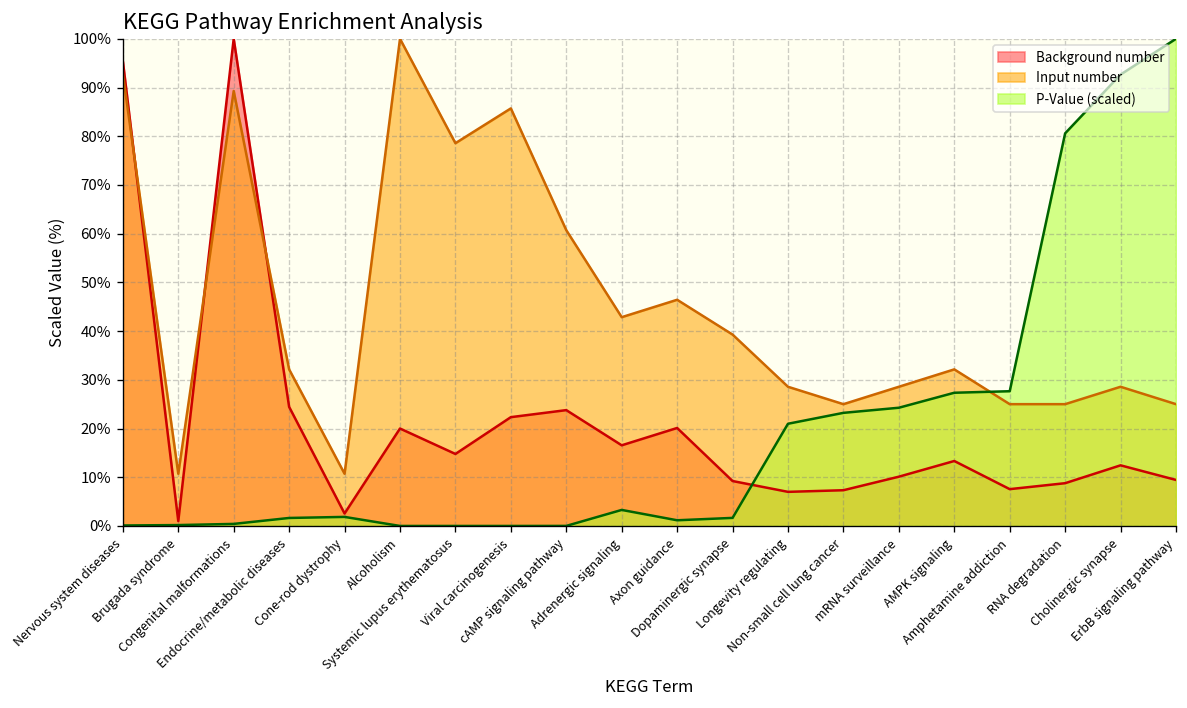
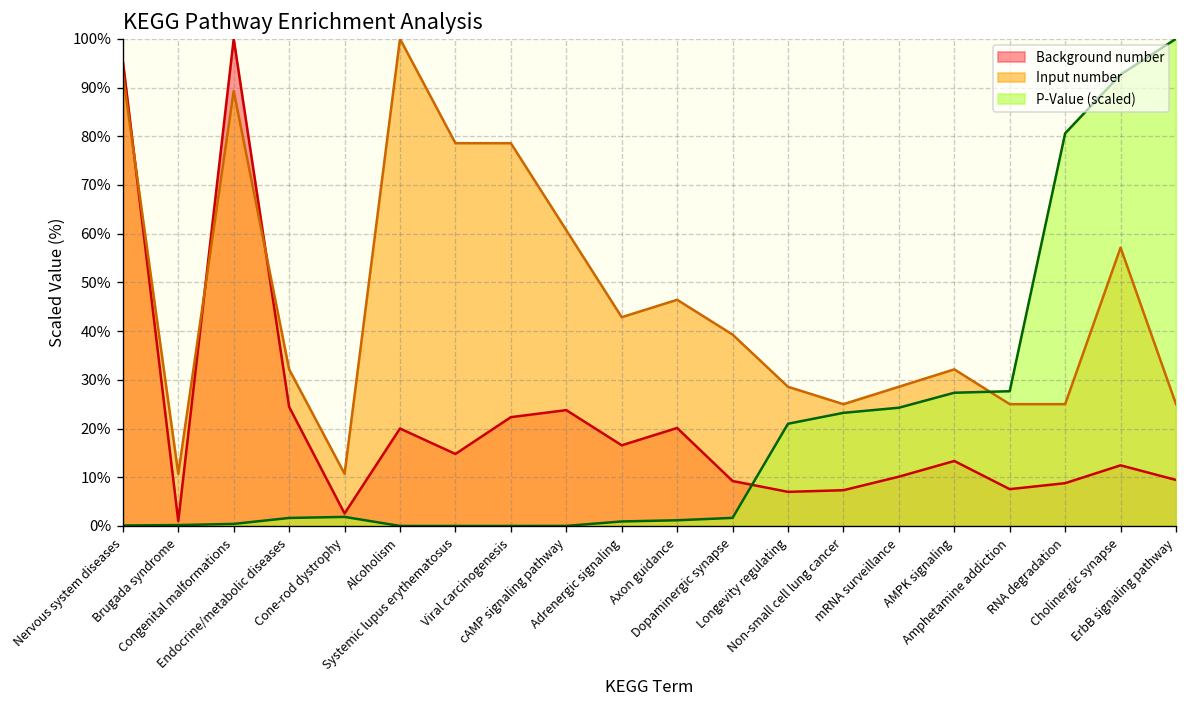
  {
    "Background number": {
      "Nervous system diseases": "95%",
      "Brugada syndrome": "1%",
      "Congenital malformations": "100%",
      "Endocrine/metabolic diseases": "24%",
      "Cone-rod dystrophy": "3%",
      "Alcoholism": "20%",
      "Systemic lupus erythematosus": "15%",
      "Viral carcinogenesis": "22%",
      "cAMP signaling pathway": "24%",
      "Adrenergic signaling": "17%",
      "Axon guidance": "20%",
      "Dopaminergic synapse": "9%",
      "Longevity regulating": "7%",
      "Non-small cell lung cancer": "7%",
      "mRNA surveillance": "10%",
      "AMPK signaling": "13%",
      "Amphetamine addiction": "8%",
      "RNA degradation": "9%",
      "Cholinergic synapse": "12%",
      "ErbB signaling pathway": "9%"
    },
    "Input number": {
      "Nervous system diseases": "93%",
      "Brugada syndrome": "11%",
      "Congenital malformations": "89%",
      "Endocrine/metabolic diseases": "32%",
      "Cone-rod dystrophy": "11%",
      "Alcoholism": "100%",
      "Systemic lupus erythematosus": "79%",
-     "Viral carcinogenesis": "86%",
+     "Viral carcinogenesis": "79%",
      "cAMP signaling pathway": "61%",
      "Adrenergic signaling": "43%",
      "Axon guidance": "46%",
      "Dopaminergic synapse": "39%",
      "Longevity regulating": "29%",
      "Non-small cell lung cancer": "25%",
      "mRNA surveillance": "29%",
      "AMPK signaling": "32%",
      "Amphetamine addiction": "25%",
      "RNA degradation": "25%",
-     "Cholinergic synapse": "29%",
+     "Cholinergic synapse": "57%",
      "ErbB signaling pathway": "25%"
    },
    "P-Value (scaled)": {
      "Nervous system diseases": "0%",
      "Brugada syndrome": "0%",
      "Congenital malformations": "0%",
      "Endocrine/metabolic diseases": "2%",
      "Cone-rod dystrophy": "2%",
      "Alcoholism": "0%",
      "Systemic lupus erythematosus": "0%",
      "Viral carcinogenesis": "0%",
      "cAMP signaling pathway": "0%",
-     "Adrenergic signaling": "3%",
+     "Adrenergic signaling": "1%",
      "Axon guidance": "1%",
      "Dopaminergic synapse": "2%",
      "Longevity regulating": "21%",
      "Non-small cell lung cancer": "23%",
      "mRNA surveillance": "24%",
      "AMPK signaling": "27%",
      "Amphetamine addiction": "28%",
      "RNA degradation": "81%",
      "ErbB signaling pathway": "100%"
    }
  }
